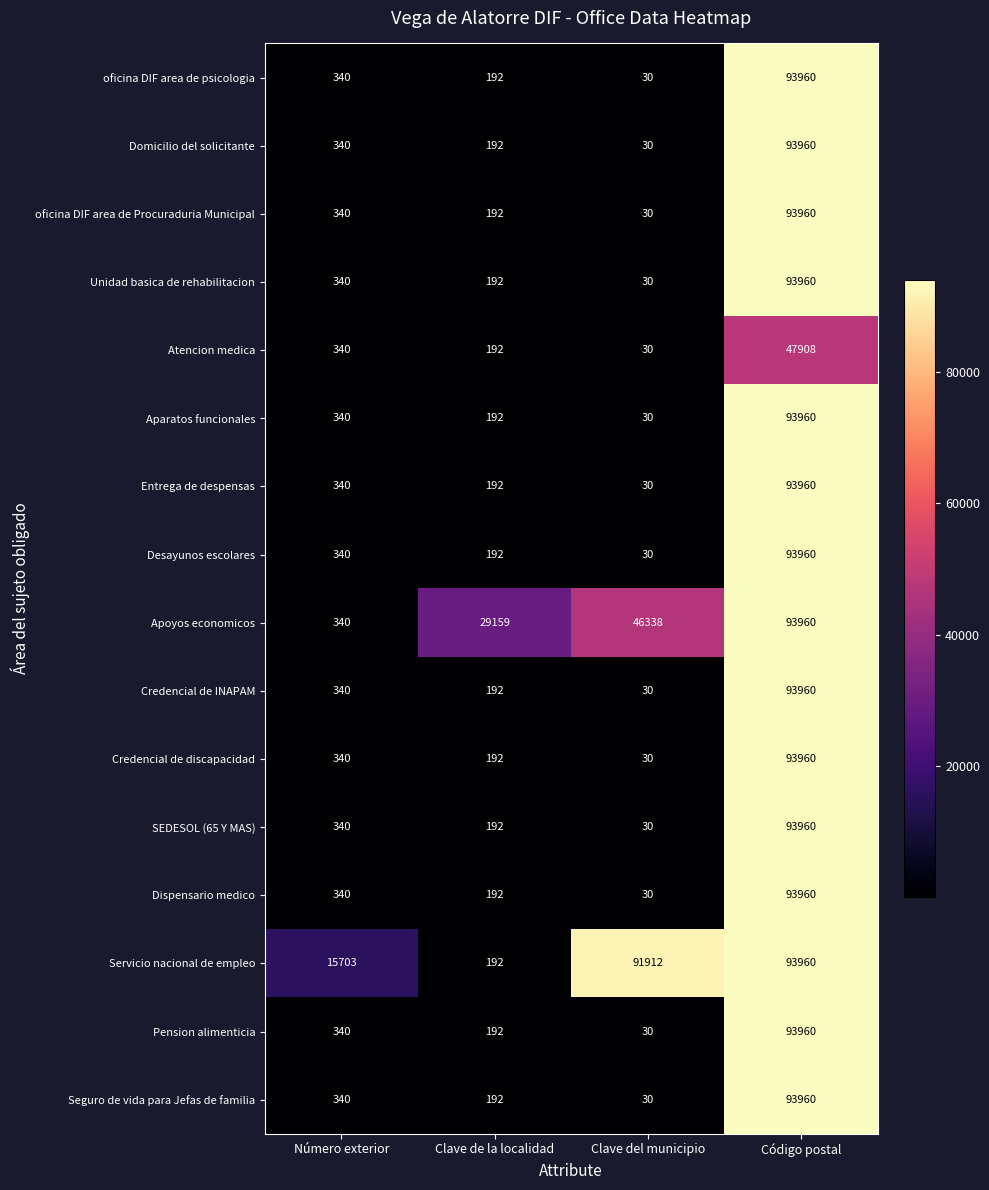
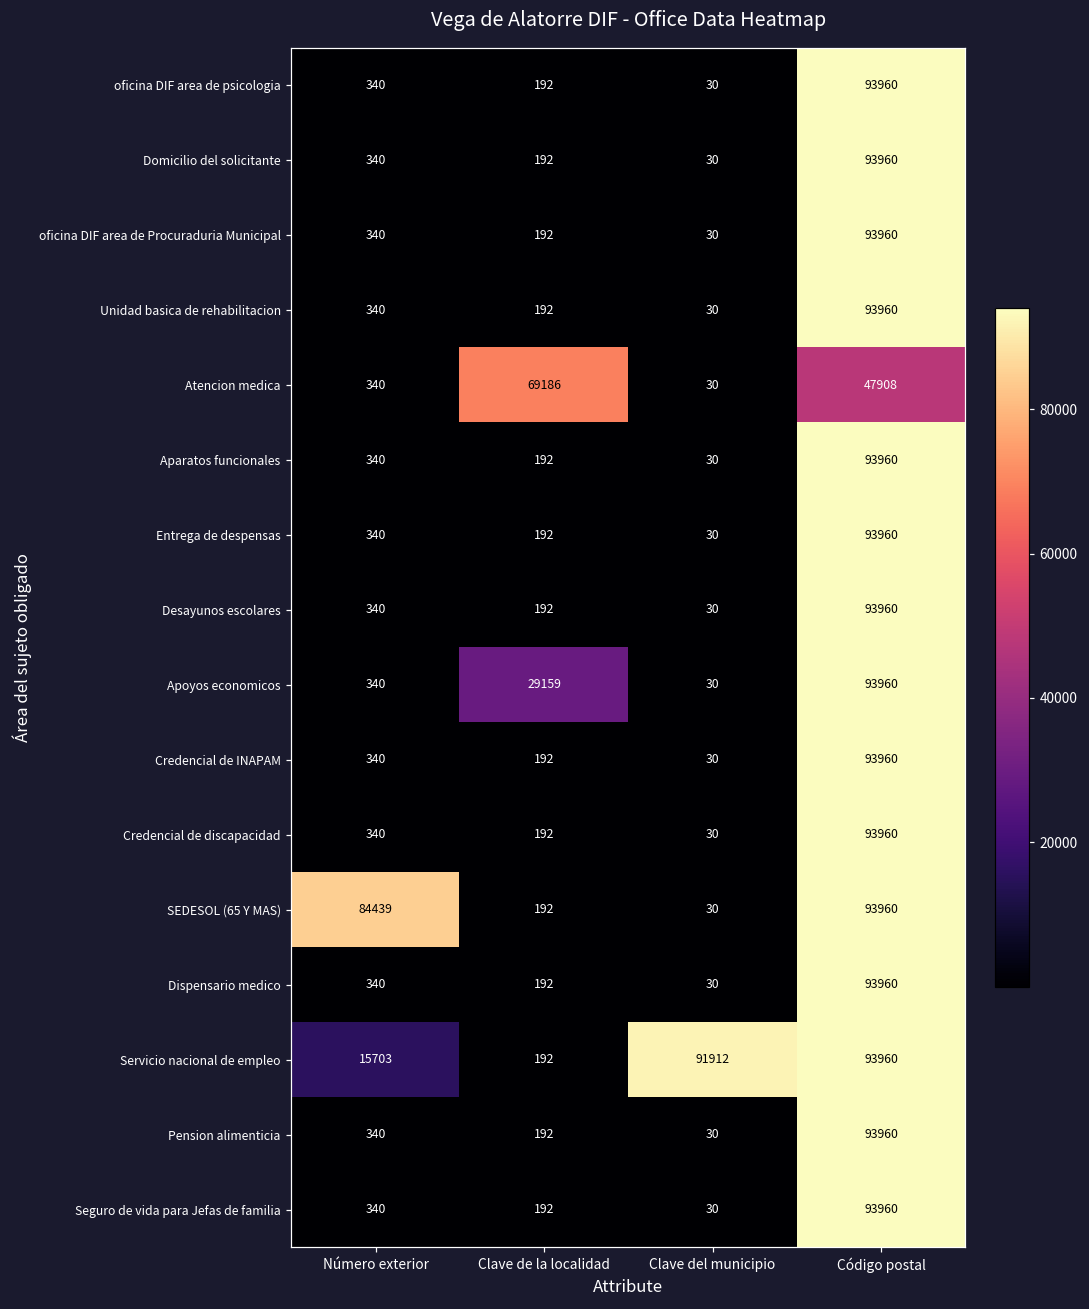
  {
    "oficina DIF area de psicologia": {
      "Número exterior": 340,
      "Clave de la localidad": 192,
      "Clave del municipio": 30,
      "Código postal": 93960
    },
    "Domicilio del solicitante": {
      "Número exterior": 340,
      "Clave de la localidad": 192,
      "Clave del municipio": 30,
      "Código postal": 93960
    },
    "oficina DIF area de Procuraduria Municipal": {
      "Número exterior": 340,
      "Clave de la localidad": 192,
      "Clave del municipio": 30,
      "Código postal": 93960
    },
    "Unidad basica de rehabilitacion": {
      "Número exterior": 340,
      "Clave de la localidad": 192,
      "Clave del municipio": 30,
      "Código postal": 93960
    },
    "Atencion medica": {
      "Número exterior": 340,
-     "Clave de la localidad": 192,
+     "Clave de la localidad": 69186,
      "Clave del municipio": 30,
      "Código postal": 47908
    },
    "Aparatos funcionales": {
      "Número exterior": 340,
      "Clave de la localidad": 192,
      "Clave del municipio": 30,
      "Código postal": 93960
    },
    "Entrega de despensas": {
      "Número exterior": 340,
      "Clave de la localidad": 192,
      "Clave del municipio": 30,
      "Código postal": 93960
    },
    "Desayunos escolares": {
      "Número exterior": 340,
      "Clave de la localidad": 192,
      "Clave del municipio": 30,
      "Código postal": 93960
    },
    "Apoyos economicos": {
      "Número exterior": 340,
      "Clave de la localidad": 29159,
-     "Clave del municipio": 46338,
+     "Clave del municipio": 30,
      "Código postal": 93960
    },
    "Credencial de INAPAM": {
      "Número exterior": 340,
      "Clave de la localidad": 192,
      "Clave del municipio": 30,
      "Código postal": 93960
    },
    "Credencial de discapacidad": {
      "Número exterior": 340,
      "Clave de la localidad": 192,
      "Clave del municipio": 30,
      "Código postal": 93960
    },
    "SEDESOL (65 Y MAS)": {
-     "Número exterior": 340,
+     "Número exterior": 84439,
      "Clave de la localidad": 192,
      "Clave del municipio": 30,
      "Código postal": 93960
    },
    "Dispensario medico": {
      "Número exterior": 340,
      "Clave de la localidad": 192,
      "Clave del municipio": 30,
      "Código postal": 93960
    },
    "Servicio nacional de empleo": {
      "Número exterior": 15703,
      "Clave de la localidad": 192,
      "Clave del municipio": 91912,
      "Código postal": 93960
    },
    "Pension alimenticia": {
      "Número exterior": 340,
      "Clave de la localidad": 192,
      "Clave del municipio": 30,
      "Código postal": 93960
    },
    "Seguro de vida para Jefas de familia": {
      "Número exterior": 340,
      "Clave de la localidad": 192,
      "Clave del municipio": 30,
      "Código postal": 93960
    }
  }
